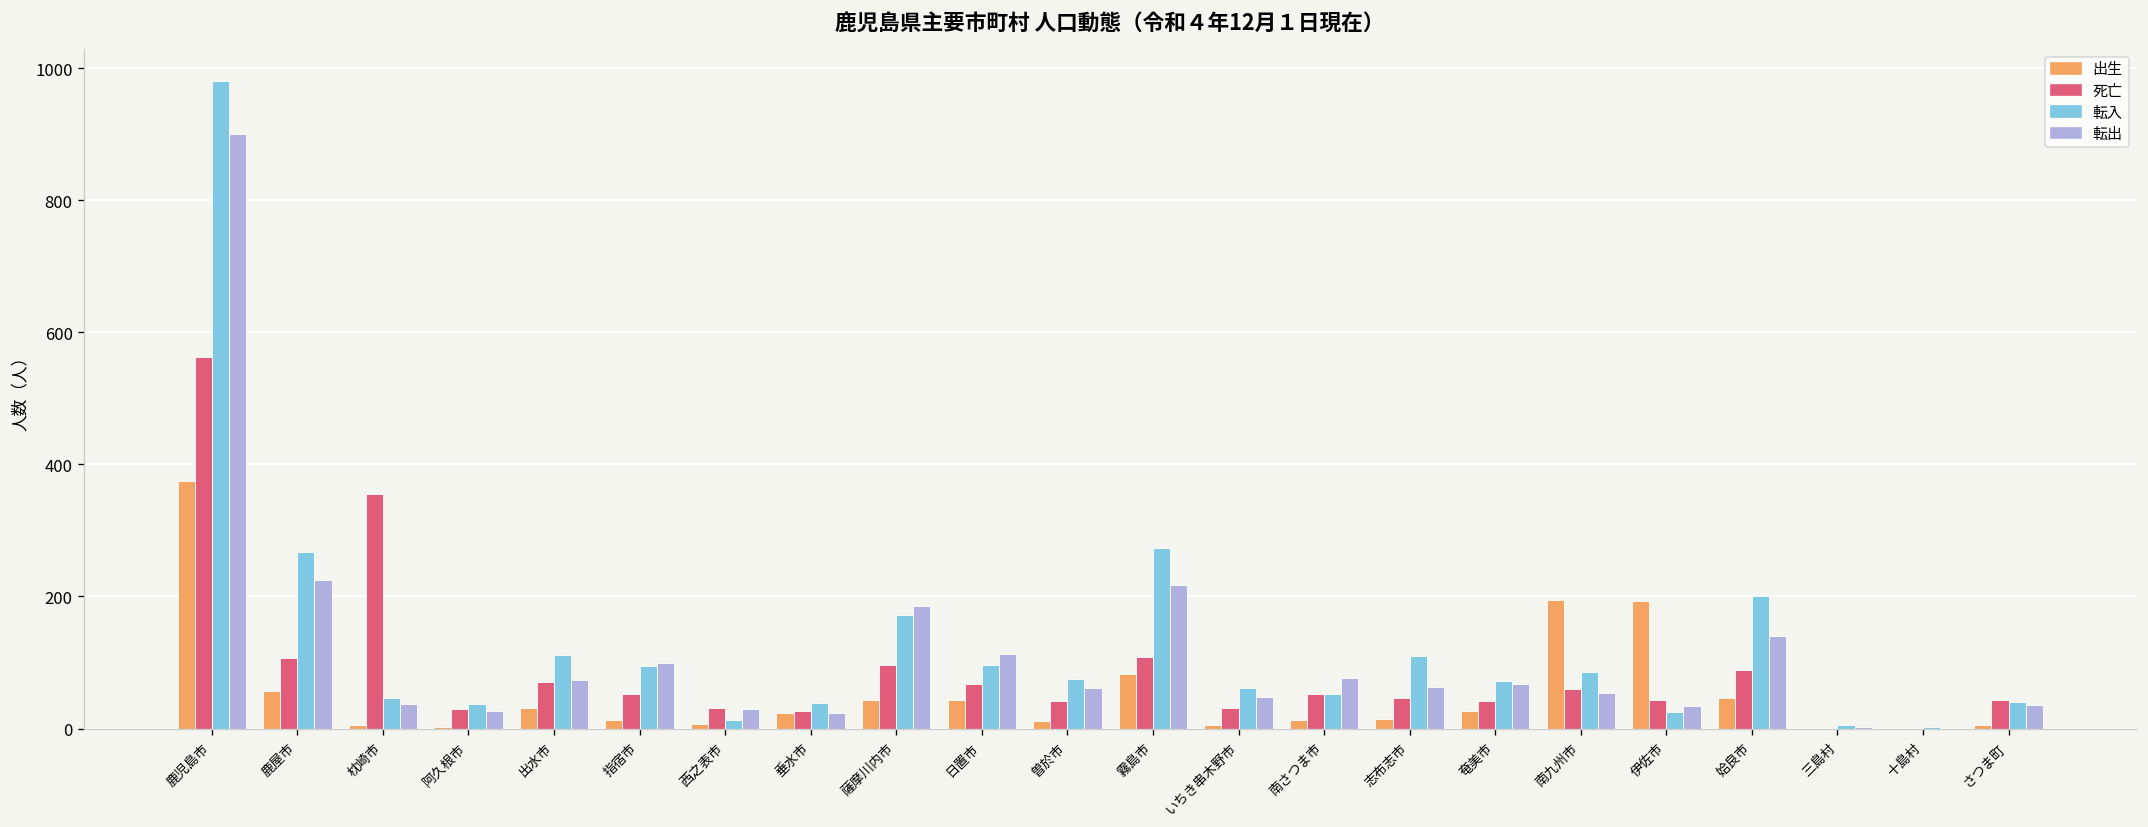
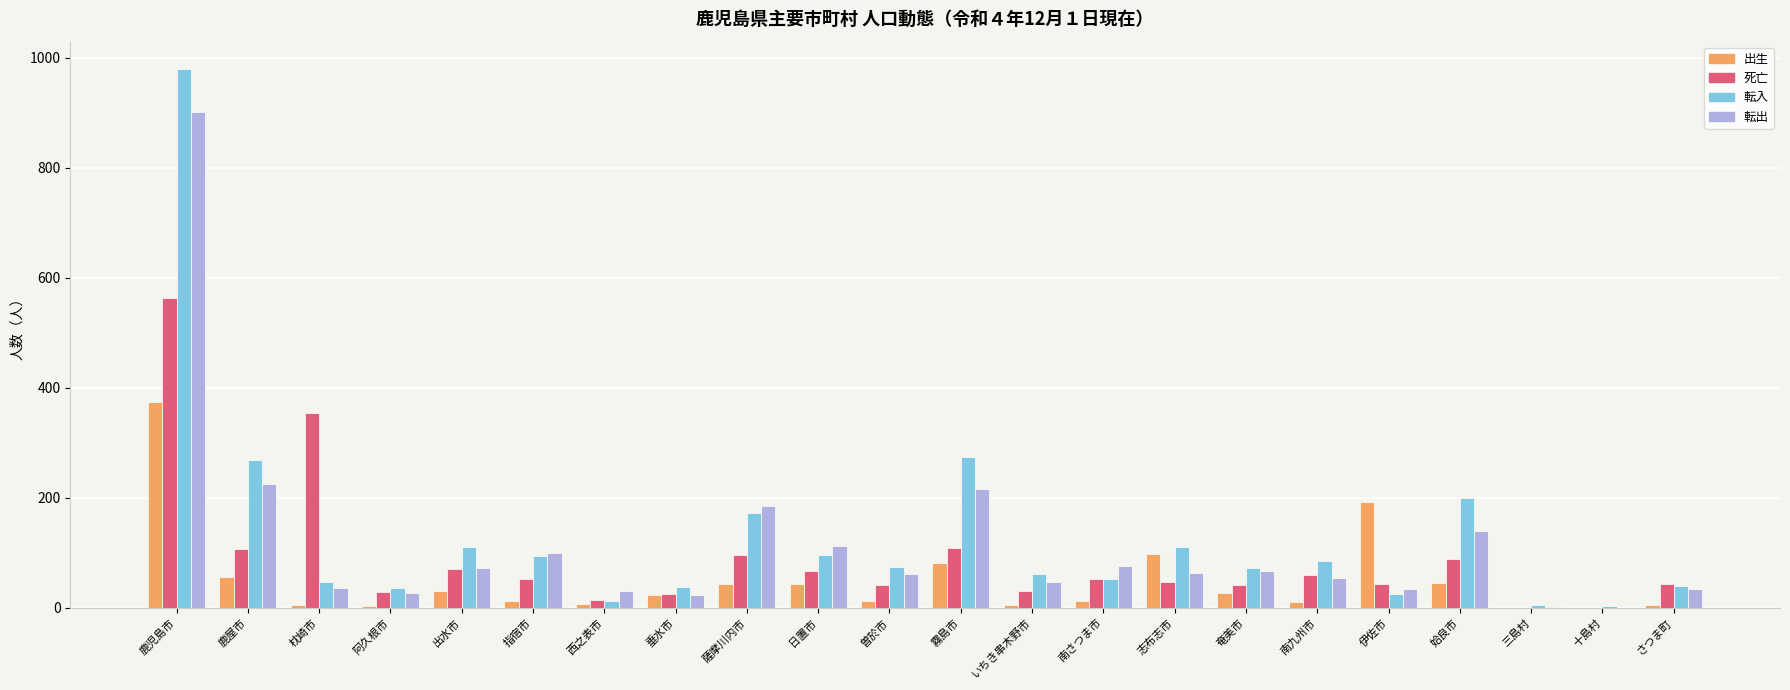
  {
    "出生": {
      "鹿児島市": 380,
      "鹿屋市": 60,
      "枕崎市": 10,
      "出水市": 30,
      "指宿市": 10,
      "西之表市": 10,
      "垂水市": 20,
      "薩摩川内市": 40,
      "日置市": 40,
      "曽於市": 10,
      "霧島市": 80,
      "いちき串木野市": 10,
      "南さつま市": 10,
-     "志布志市": 10,
+     "志布志市": 100,
      "奄美市": 30,
-     "南九州市": 190,
+     "南九州市": 10,
      "伊佐市": 190,
      "姶良市": 50,
      "三島村": 0,
      "十島村": 0,
      "さつま町": 10
    },
    "死亡": {
      "鹿児島市": 560,
      "鹿屋市": 110,
      "枕崎市": 360,
      "阿久根市": 30,
      "出水市": 70,
      "指宿市": 50,
-     "西之表市": 30,
+     "西之表市": 10,
      "垂水市": 30,
      "薩摩川内市": 100,
      "日置市": 70,
      "曽於市": 40,
      "霧島市": 110,
      "いちき串木野市": 30,
      "南さつま市": 50,
      "志布志市": 50,
      "奄美市": 40,
      "南九州市": 60,
      "伊佐市": 40,
      "姶良市": 90,
      "三島村": 0,
      "十島村": 0,
      "さつま町": 40
    }
  }
